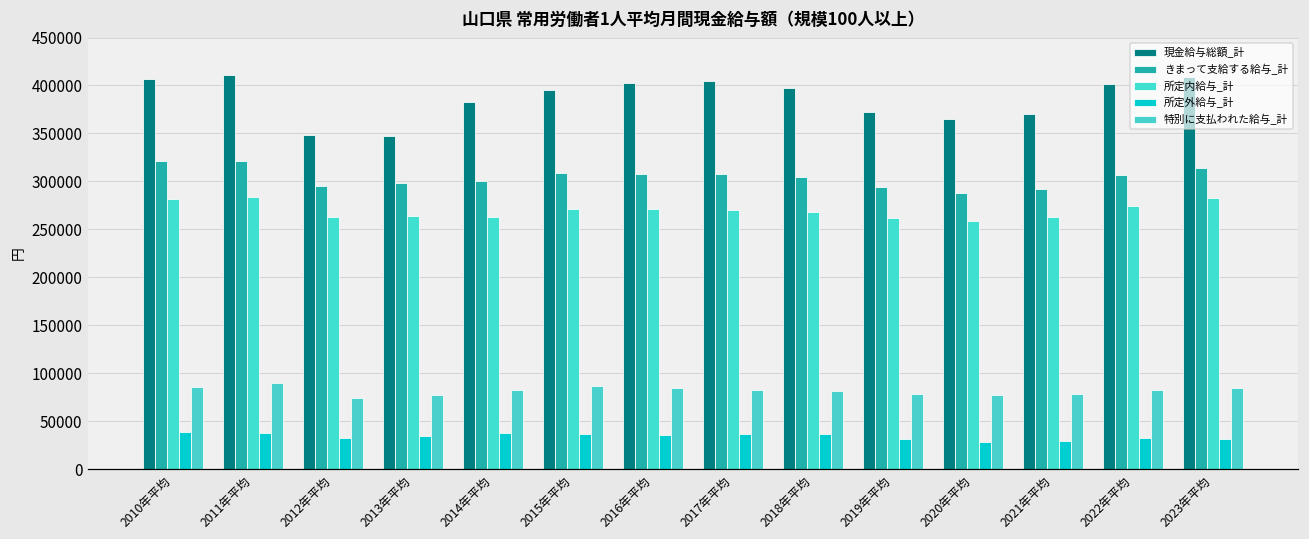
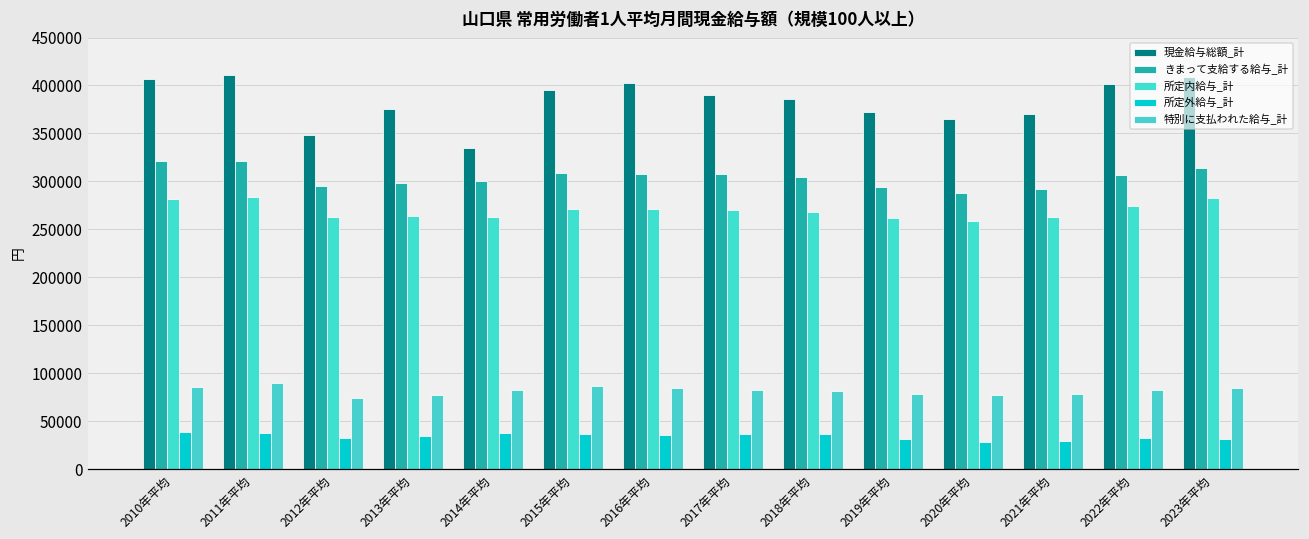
  {
    "現金給与総額_計": {
      "2010年平均": 410000,
      "2011年平均": 410000,
      "2012年平均": 350000,
-     "2013年平均": 350000,
-     "2014年平均": 380000,
+     "2013年平均": 380000,
+     "2014年平均": 340000,
      "2015年平均": 400000,
      "2016年平均": 400000,
-     "2017年平均": 400000,
-     "2018年平均": 400000,
+     "2017年平均": 390000,
+     "2018年平均": 390000,
      "2019年平均": 370000,
      "2020年平均": 370000,
      "2021年平均": 370000,
      "2022年平均": 400000
    }
  }
